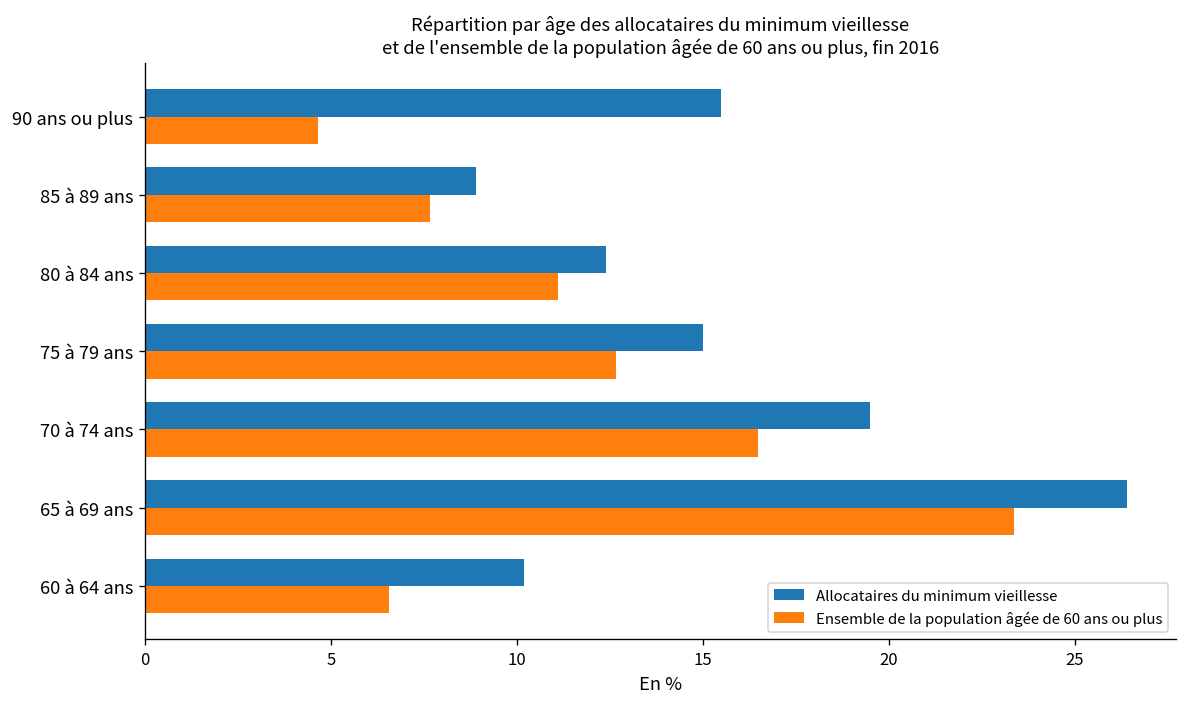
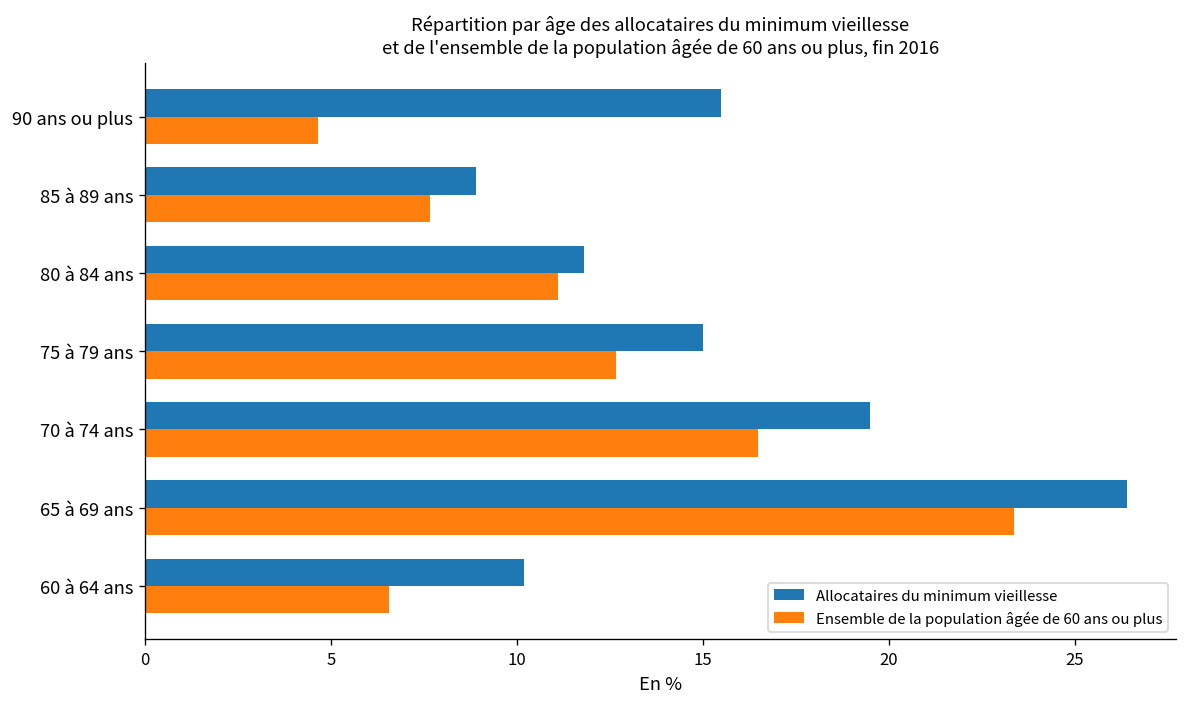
  {
    "Allocataires du minimum vieillesse": {
      "90 ans ou plus": 15.5,
      "85 à 89 ans": 8.9,
-     "80 à 84 ans": 12.4,
+     "80 à 84 ans": 11.8,
      "75 à 79 ans": 15.0,
      "70 à 74 ans": 19.5,
      "65 à 69 ans": 26.4,
      "60 à 64 ans": 10.2
    },
    "Ensemble de la population âgée de 60 ans ou plus": {
      "90 ans ou plus": 4.7,
      "85 à 89 ans": 7.7,
      "80 à 84 ans": 11.1,
      "75 à 79 ans": 12.7,
      "70 à 74 ans": 16.5,
      "65 à 69 ans": 23.4,
      "60 à 64 ans": 6.6
    }
  }
